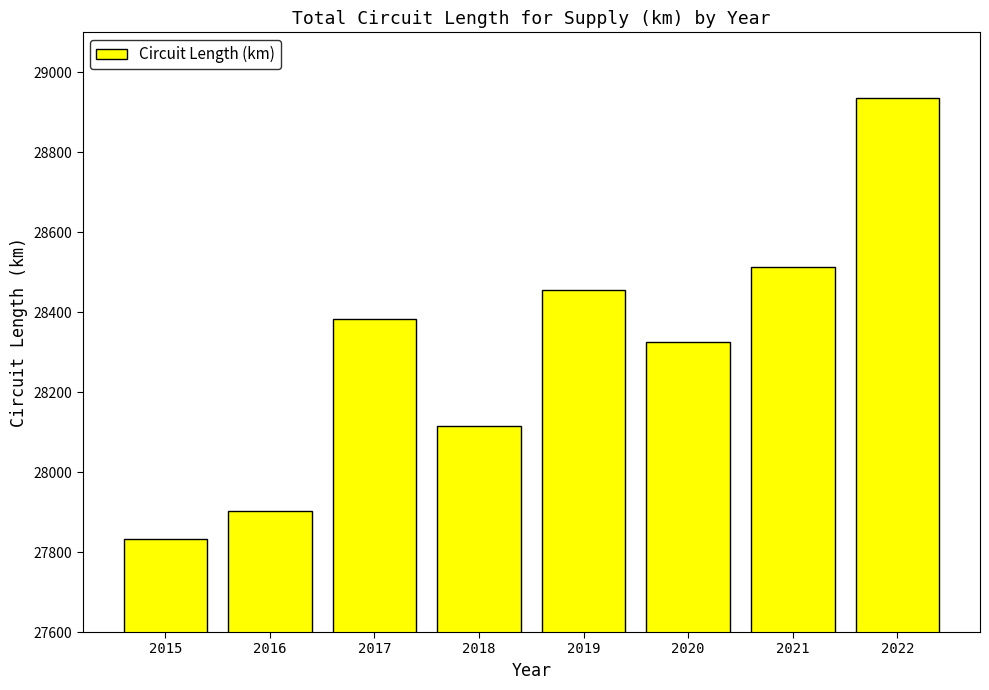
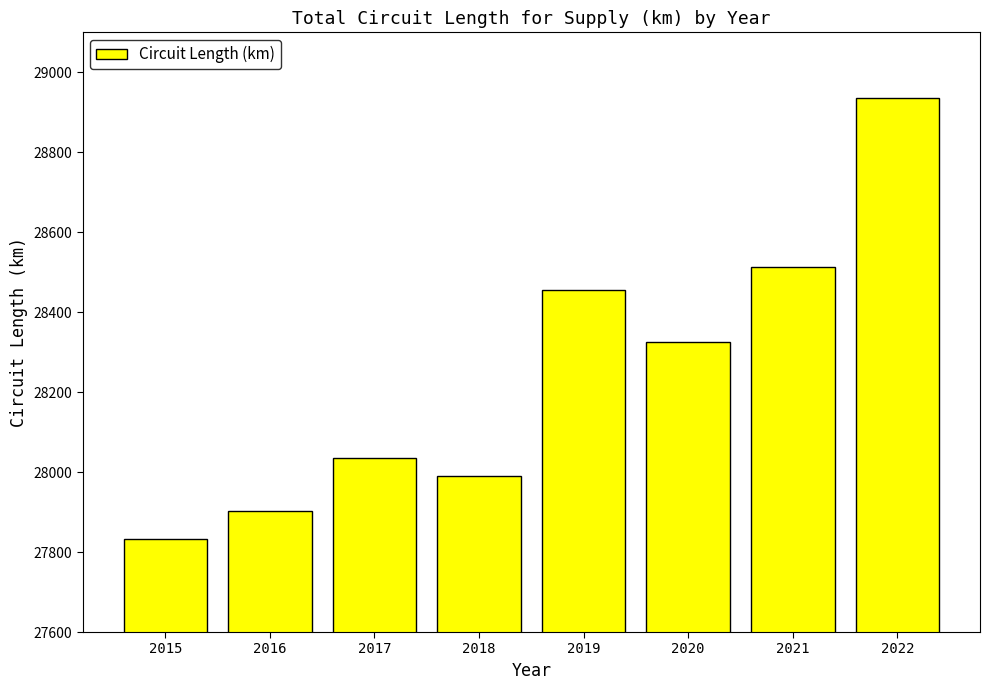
  {
    "2015": 27830,
    "2016": 27900,
-   "2017": 28380,
-   "2018": 28110,
+   "2017": 28030,
+   "2018": 27990,
    "2019": 28460,
    "2020": 28330,
    "2021": 28510,
    "2022": 28940
  }
